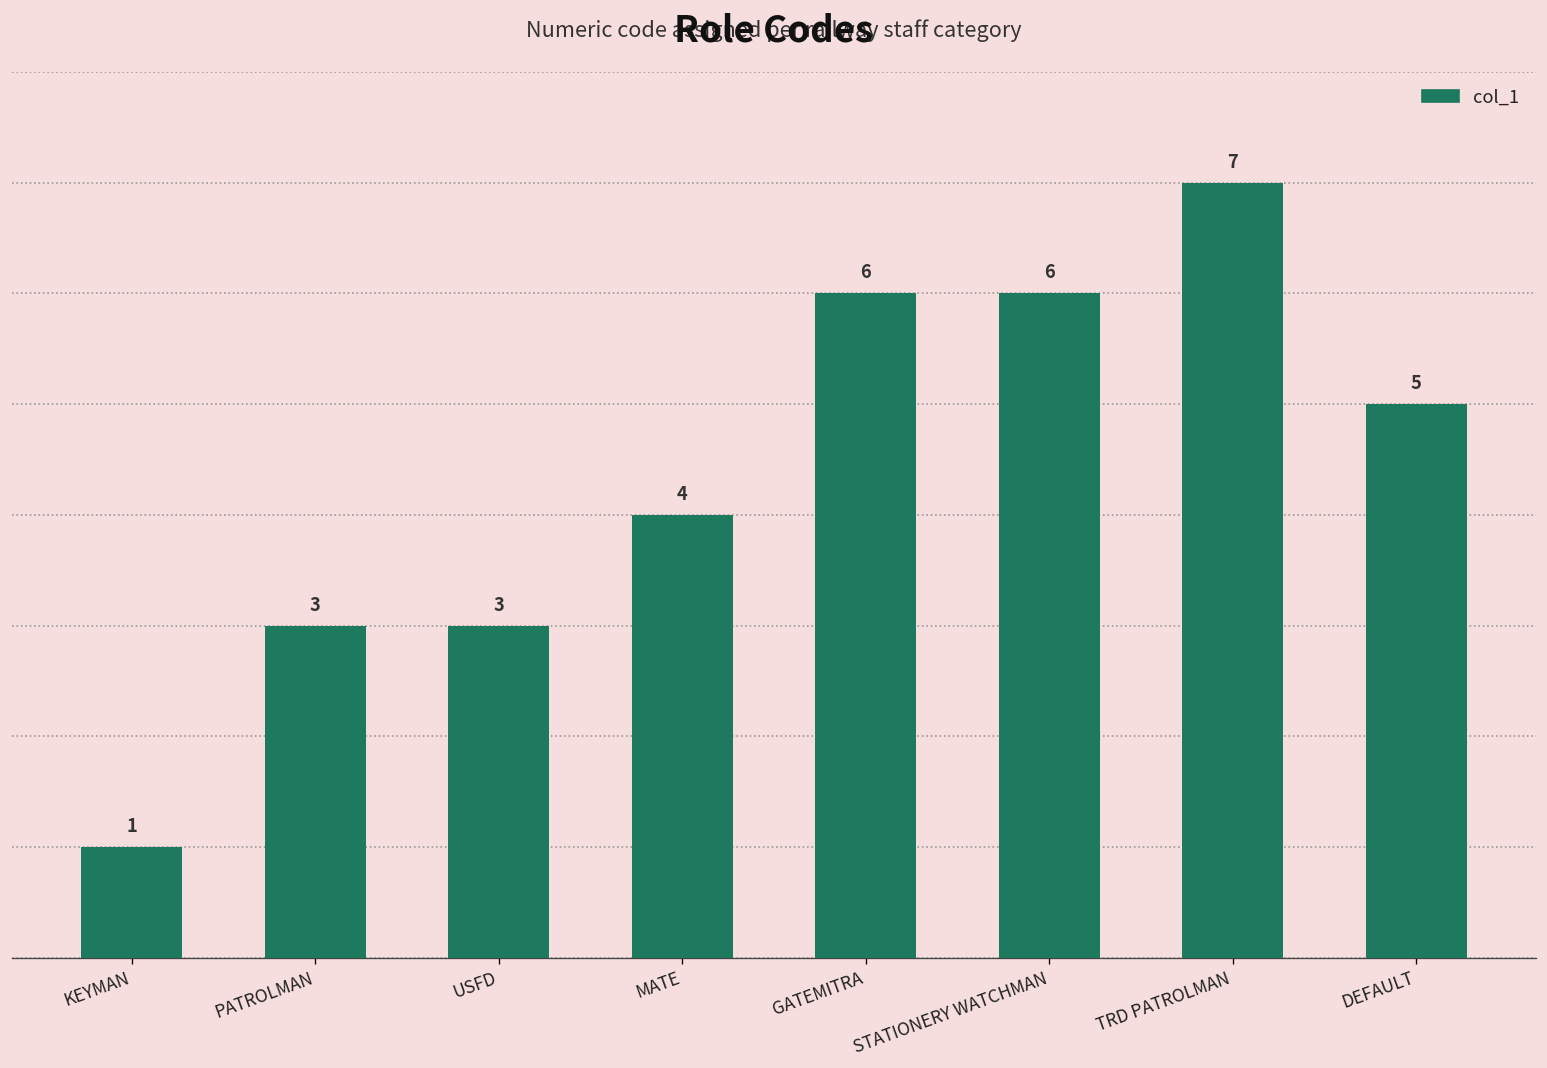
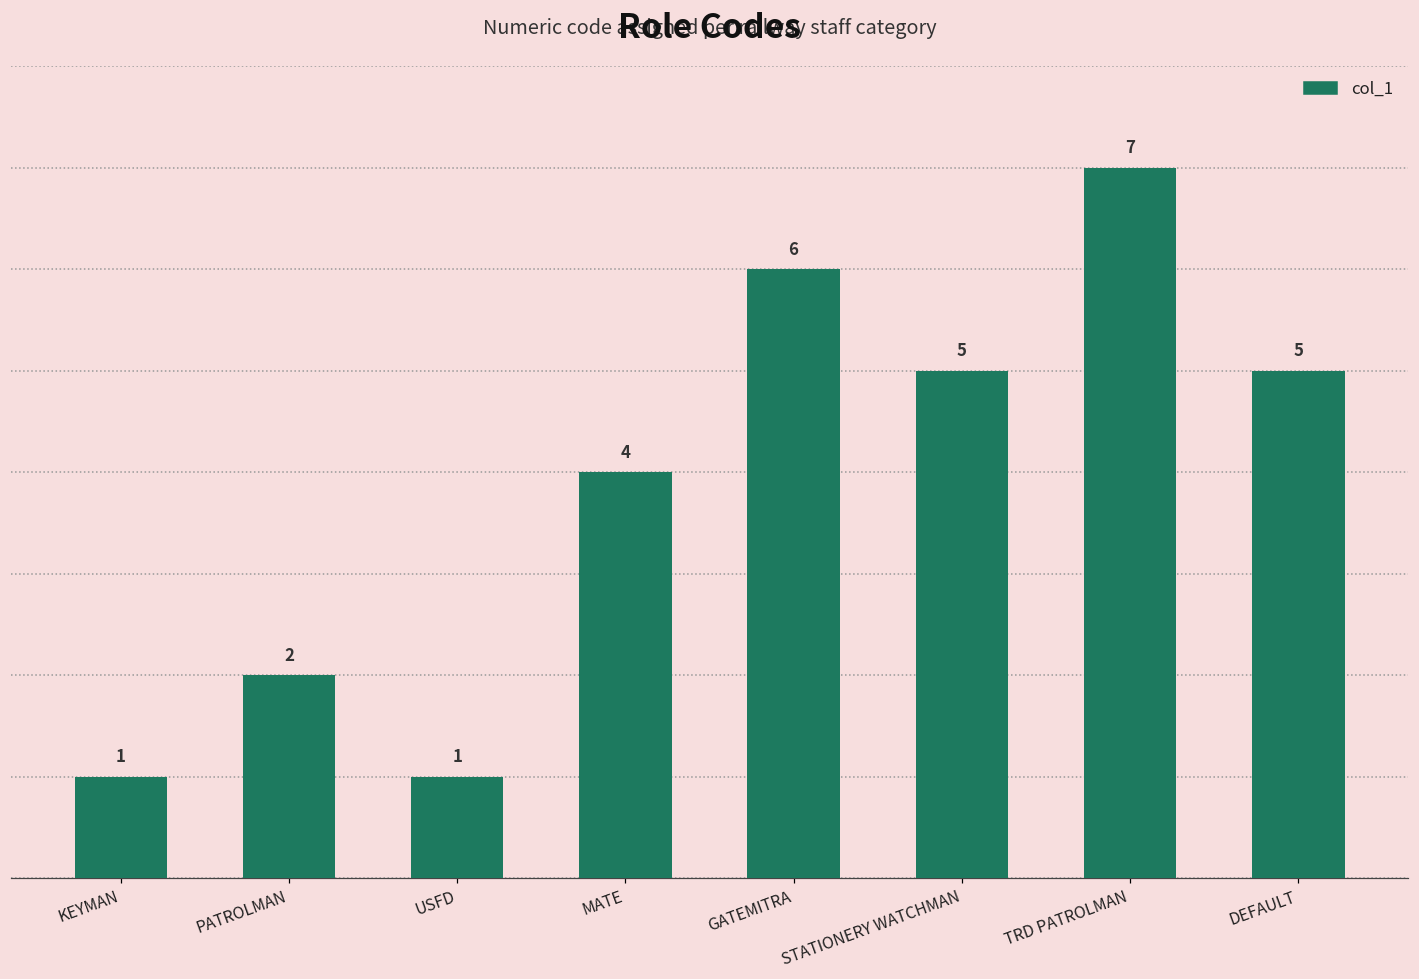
  {
    "KEYMAN": 1,
-   "PATROLMAN": 3,
-   "USFD": 3,
+   "PATROLMAN": 2,
+   "USFD": 1,
    "MATE": 4,
    "GATEMITRA": 6,
-   "STATIONERY WATCHMAN": 6,
+   "STATIONERY WATCHMAN": 5,
    "TRD PATROLMAN": 7,
    "DEFAULT": 5
  }
